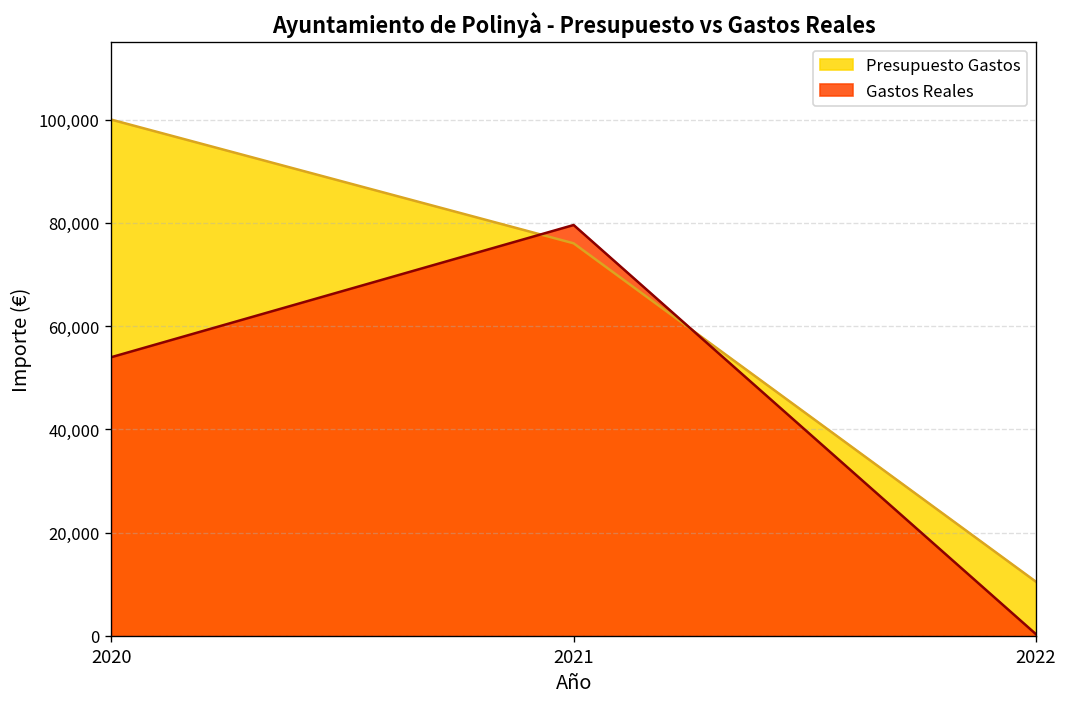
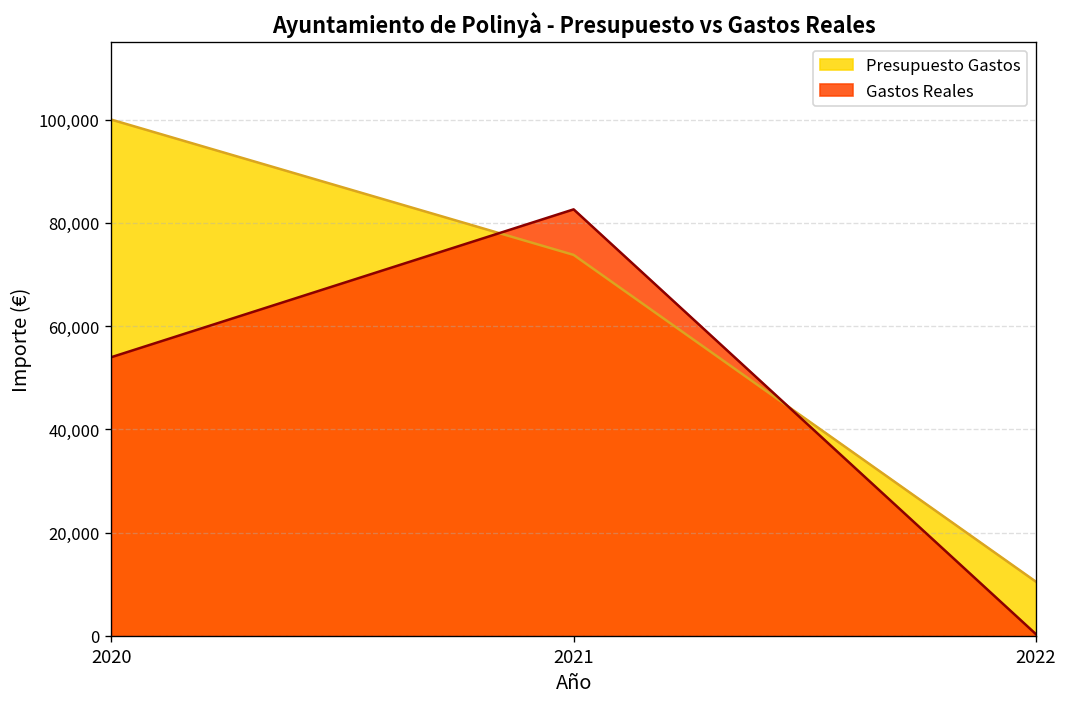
  {
    "Presupuesto Gastos": {
      "2020": "100,000",
-     "2021": "76,000",
+     "2021": "74,000",
      "2022": "11,000"
    },
    "Gastos Reales": {
      "2020": "54,000",
-     "2021": "80,000",
+     "2021": "83,000",
      "2022": "0"
    }
  }
